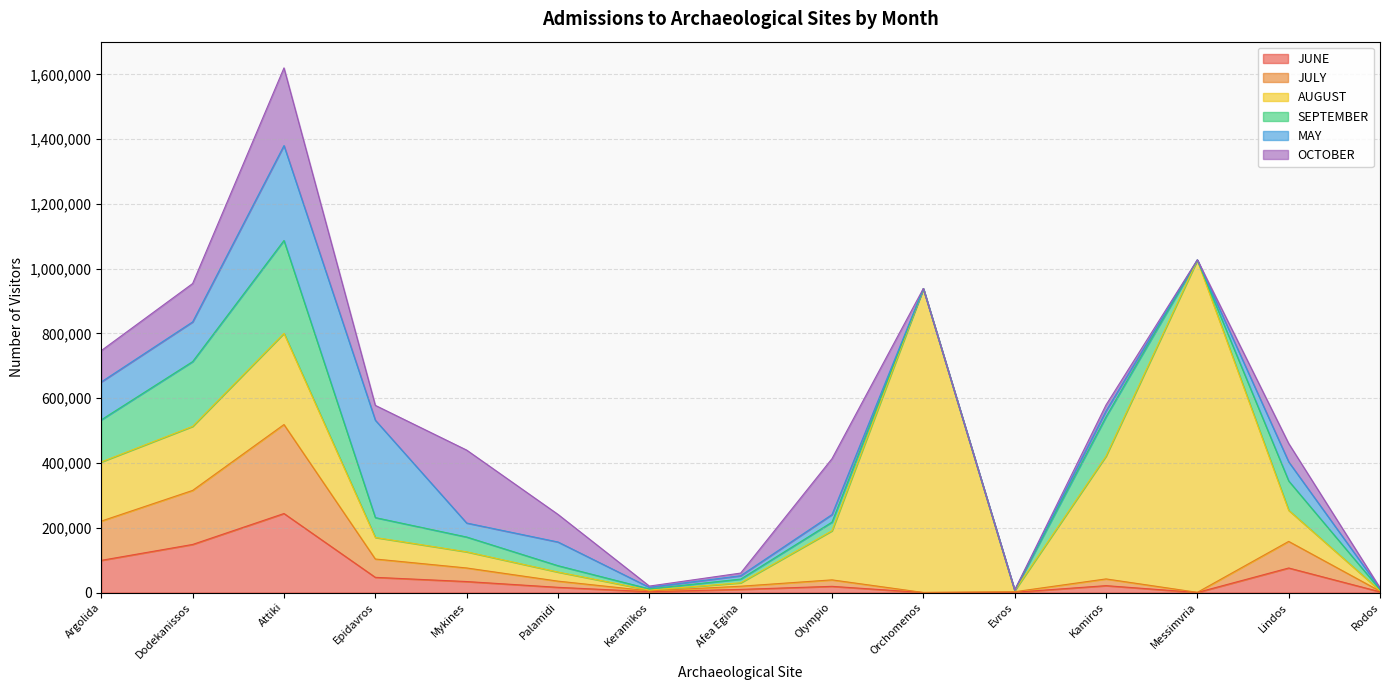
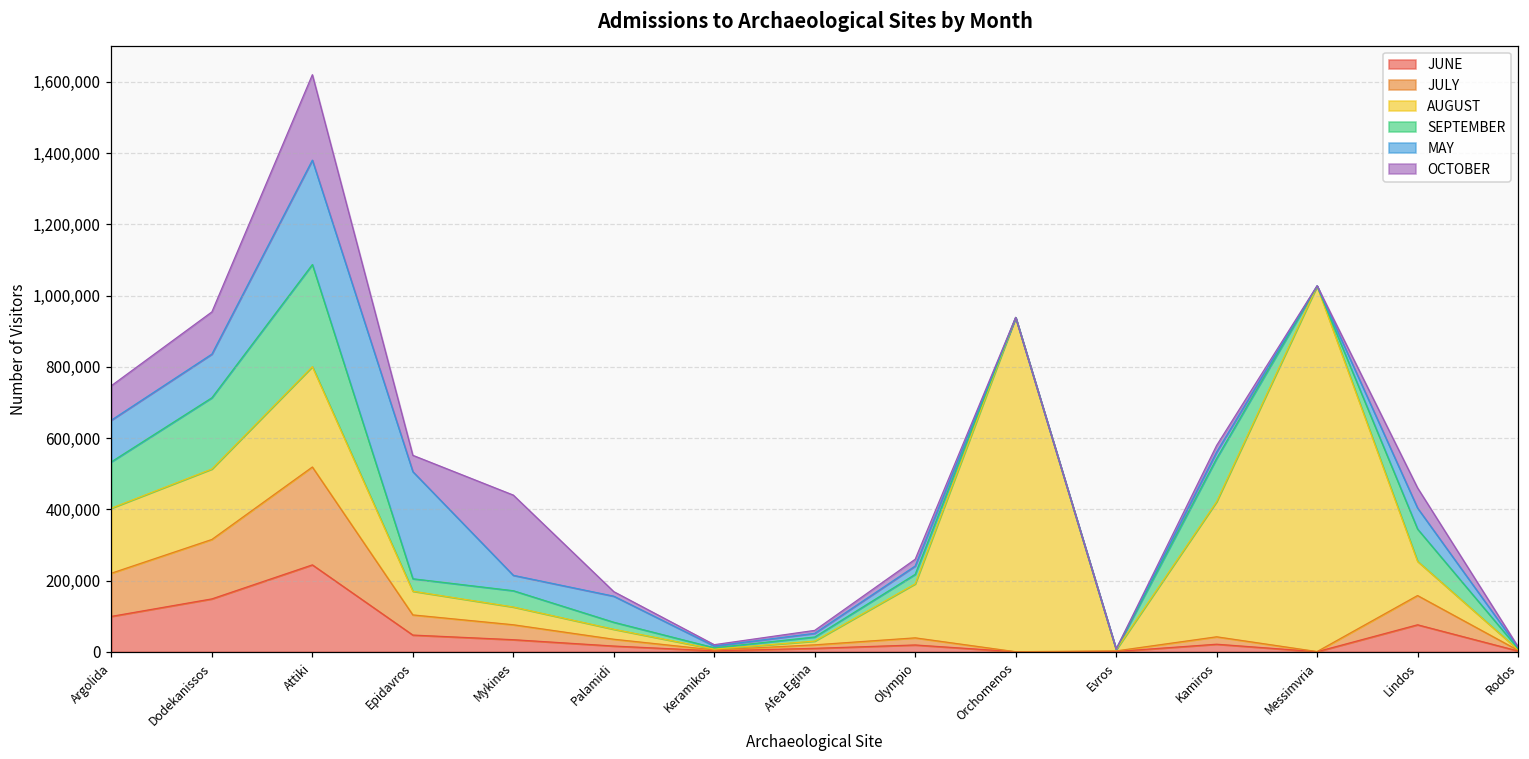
  {
    "AUGUST": {
      "Argolida": "180,000",
      "Dodekanissos": "200,000",
      "Attiki": "280,000",
      "Epidavros": "70,000",
      "Mykines": "50,000",
      "Palamidi": "30,000",
      "Afea Egina": "10,000",
      "Olympio": "150,000",
      "Kamiros": "380,000",
      "Lindos": "100,000"
    },
    "SEPTEMBER": {
      "Argolida": "130,000",
      "Dodekanissos": "200,000",
      "Attiki": "290,000",
-     "Epidavros": "60,000",
+     "Epidavros": "30,000",
      "Mykines": "50,000",
      "Palamidi": "20,000",
      "Afea Egina": "10,000",
      "Olympio": "30,000",
      "Kamiros": "120,000",
      "Lindos": "90,000"
    },
    "MAY": {
      "Argolida": "120,000",
      "Dodekanissos": "120,000",
      "Attiki": "290,000",
      "Epidavros": "300,000",
      "Mykines": "40,000",
      "Palamidi": "70,000",
      "Afea Egina": "10,000",
      "Olympio": "20,000",
      "Kamiros": "20,000",
      "Lindos": "60,000"
    },
    "OCTOBER": {
      "Argolida": "100,000",
      "Dodekanissos": "120,000",
      "Attiki": "240,000",
      "Epidavros": "50,000",
      "Mykines": "230,000",
-     "Palamidi": "90,000",
+     "Palamidi": "10,000",
      "Afea Egina": "10,000",
-     "Olympio": "170,000",
+     "Olympio": "20,000",
      "Kamiros": "20,000",
      "Lindos": "60,000"
    }
  }
